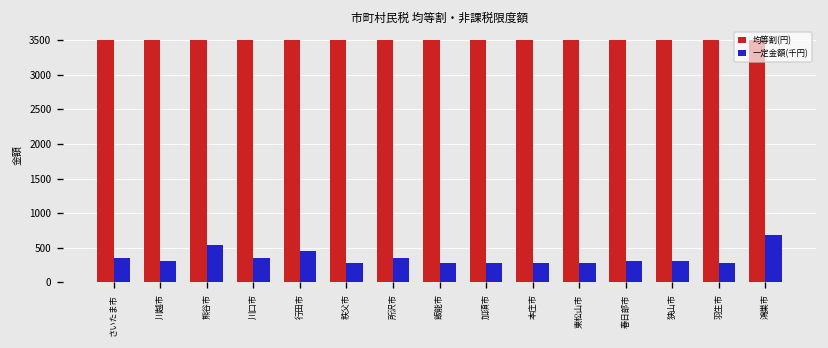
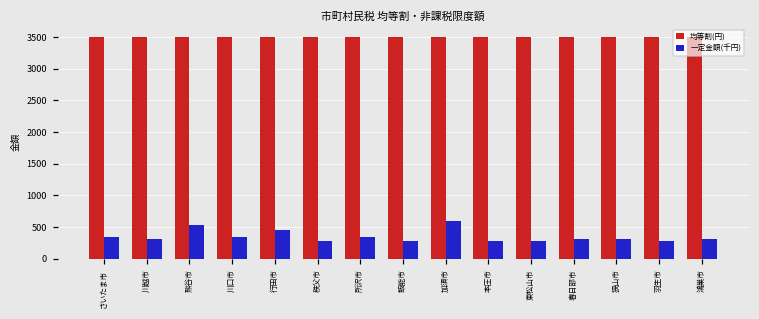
  {
    "均等割(円)": {
      "さいたま市": 3500,
      "川越市": 3500,
      "熊谷市": 3500,
      "川口市": 3500,
      "行田市": 3500,
      "秩父市": 3500,
      "所沢市": 3500,
      "飯能市": 3500,
      "加須市": 3500,
      "本庄市": 3500,
      "東松山市": 3500,
      "春日部市": 3500,
      "狭山市": 3500,
      "羽生市": 3500
    },
    "一定金額(千円)": {
      "さいたま市": 400,
      "川越市": 300,
      "熊谷市": 500,
      "川口市": 400,
      "行田市": 400,
      "秩父市": 300,
      "所沢市": 400,
      "飯能市": 300,
-     "加須市": 300,
+     "加須市": 600,
      "本庄市": 300,
      "東松山市": 300,
      "春日部市": 300,
      "狭山市": 300,
      "羽生市": 300,
-     "鴻巣市": 700
+     "鴻巣市": 300
    }
  }
